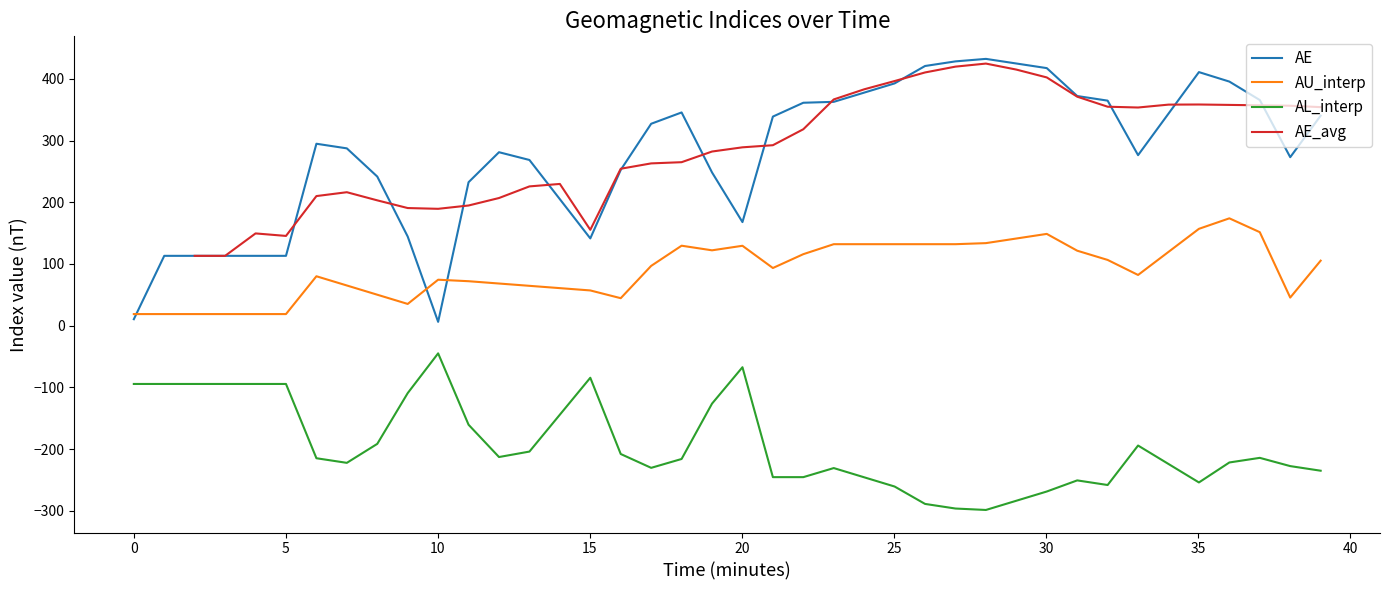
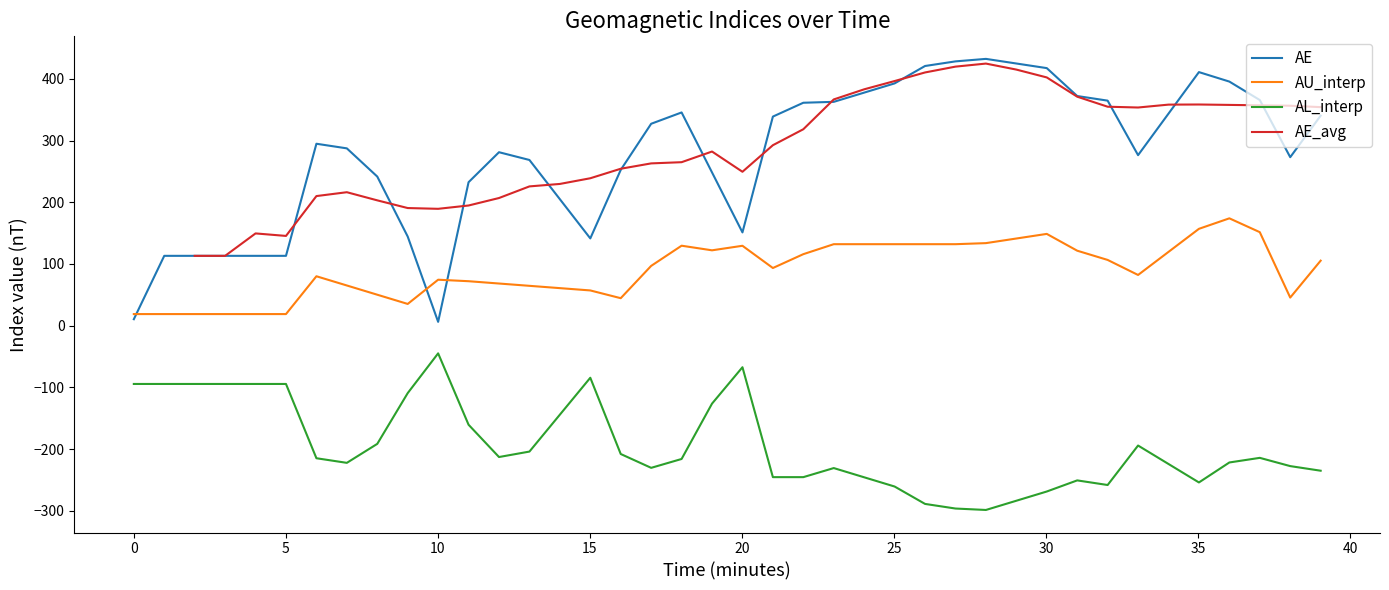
  {
    "AE": {
      "0": 10,
      "5": 110,
      "10": 10,
      "15": 140,
-     "20": 170
+     "20": 150
    },
    "AU_interp": {
      "0": 20,
      "5": 20,
      "10": 70,
      "15": 60,
      "20": 130,
      "25": 130
    },
    "AL_interp": {
      "0": -90,
      "5": -90,
      "10": -40,
      "15": -80,
      "20": -70,
      "25": -260
    },
    "AE_avg": {
      "5": 150,
      "10": 190,
-     "15": 160,
-     "20": 290
+     "15": 240,
+     "20": 250
    }
  }
